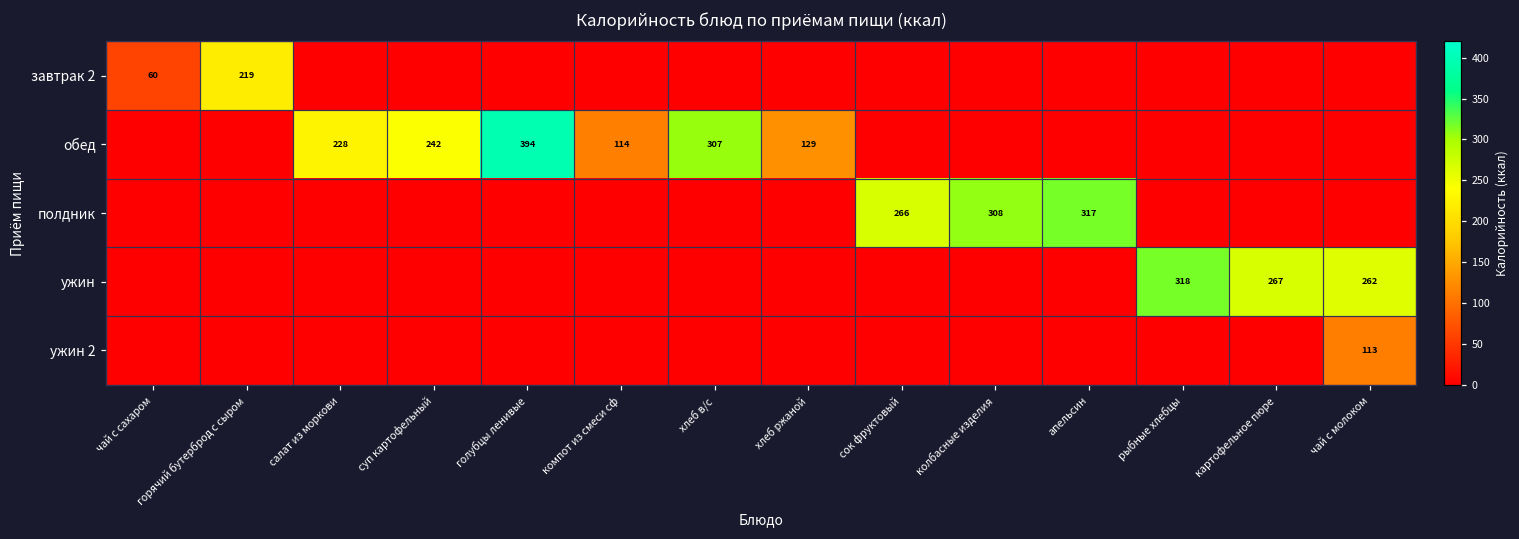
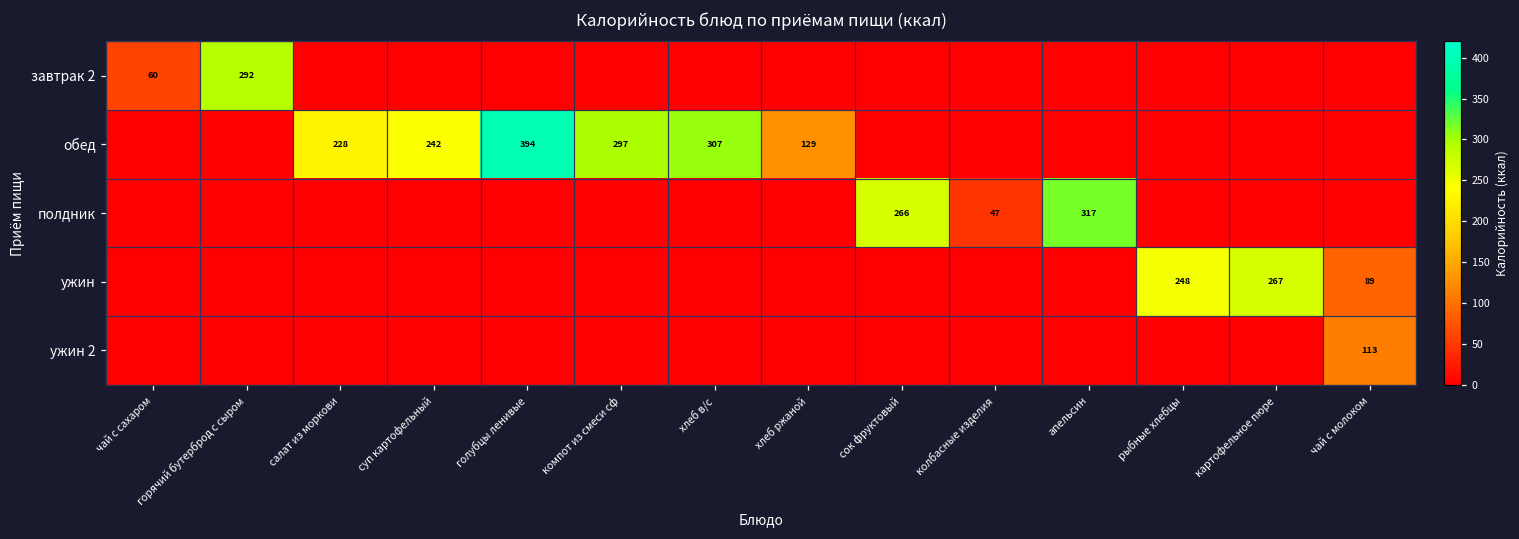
  {
    "завтрак 2": {
      "чай с сахаром": 60,
-     "горячий бутерброд с сыром": 219
+     "горячий бутерброд с сыром": 292
    },
    "обед": {
      "салат из моркови": 228,
      "суп картофельный": 242,
      "голубцы ленивые": 394,
-     "компот из смеси сф": 114,
+     "компот из смеси сф": 297,
      "хлеб в/с": 307,
      "хлеб ржаной": 129
    },
    "полдник": {
      "сок фруктовый": 266,
-     "колбасные изделия": 308,
+     "колбасные изделия": 47,
      "апельсин": 317
    },
    "ужин": {
-     "рыбные хлебцы": 318,
+     "рыбные хлебцы": 248,
      "картофельное пюре": 267,
-     "чай с молоком": 262
+     "чай с молоком": 89
    },
    "ужин 2": {
      "чай с молоком": 113
    }
  }
